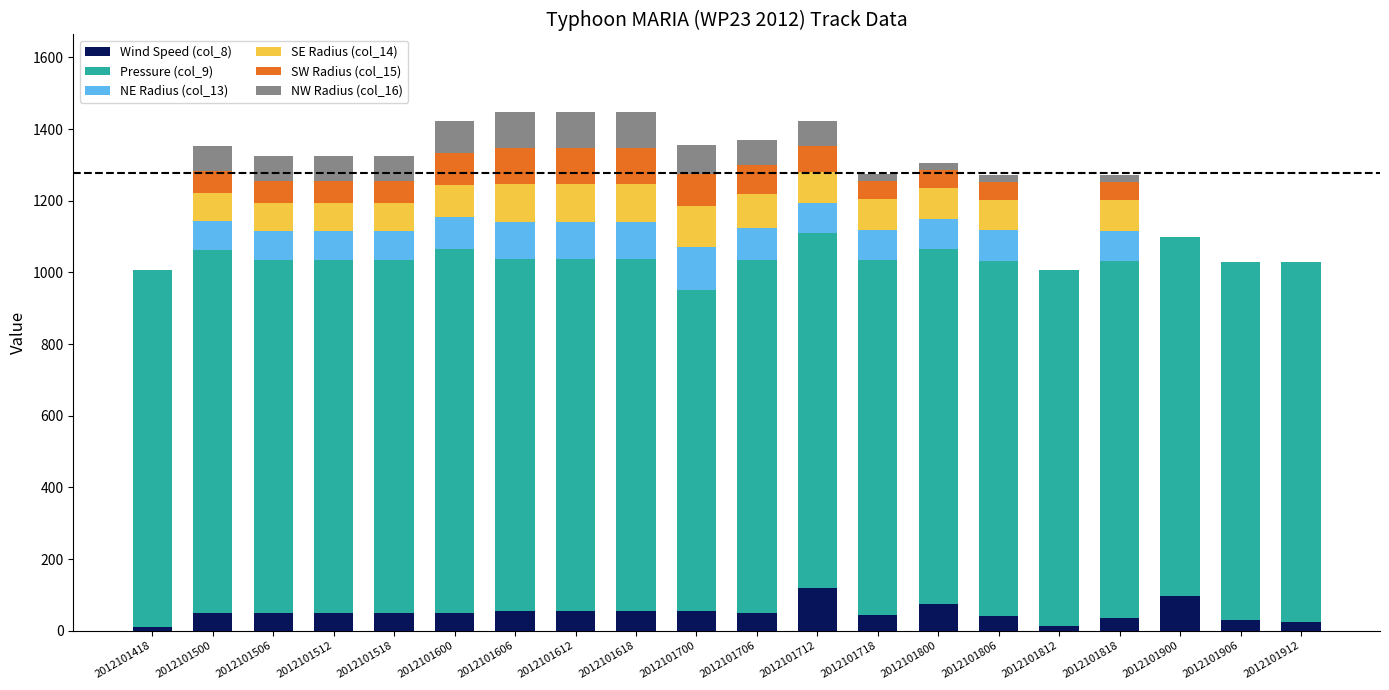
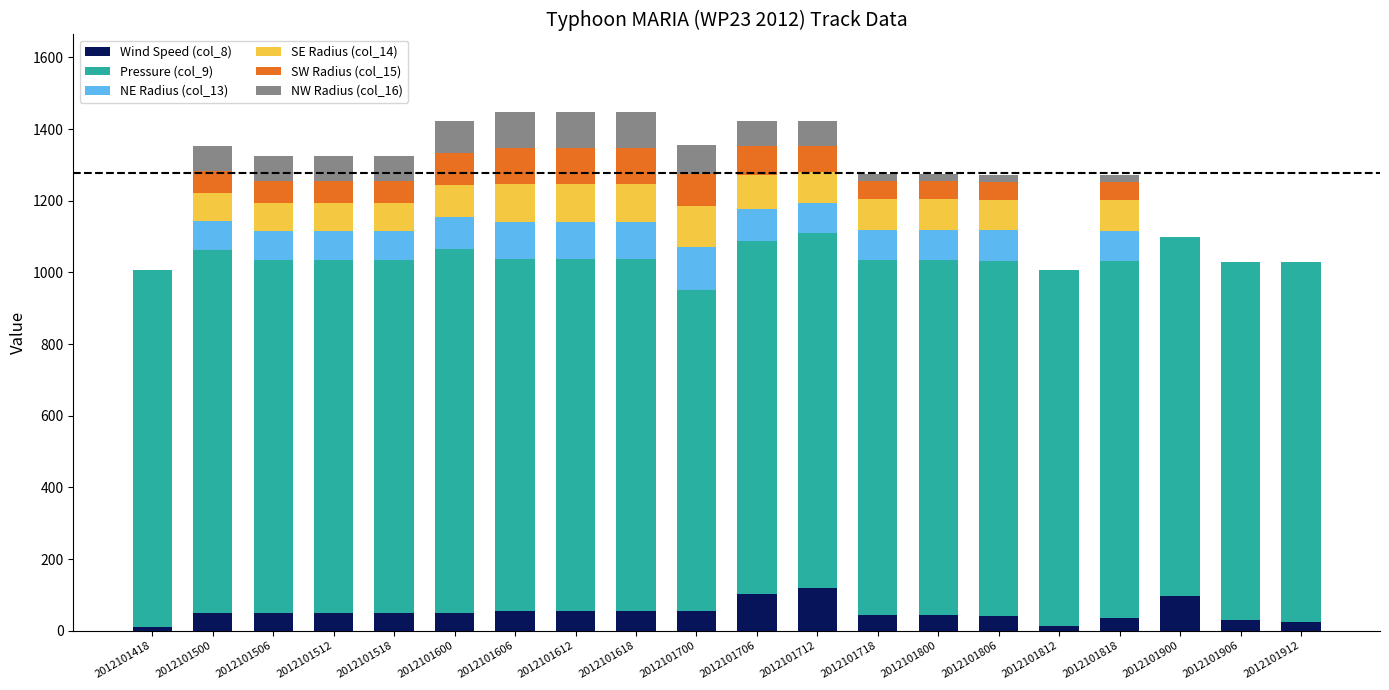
  {
    "Wind Speed (col_8)": {
      "2012101418": 10,
      "2012101500": 50,
      "2012101506": 50,
      "2012101512": 50,
      "2012101518": 50,
      "2012101600": 50,
      "2012101606": 60,
      "2012101612": 60,
      "2012101618": 60,
      "2012101700": 60,
-     "2012101706": 50,
+     "2012101706": 100,
      "2012101712": 120,
      "2012101718": 50,
-     "2012101800": 80,
+     "2012101800": 50,
      "2012101806": 40,
      "2012101812": 10,
      "2012101818": 40,
      "2012101900": 100,
      "2012101906": 30,
      "2012101912": 30
    },
    "Pressure (col_9)": {
      "2012101418": 1000,
      "2012101500": 1010,
      "2012101506": 990,
      "2012101512": 990,
      "2012101518": 990,
      "2012101600": 1010,
      "2012101606": 980,
      "2012101612": 980,
      "2012101618": 980,
      "2012101700": 900,
      "2012101706": 990,
      "2012101712": 990,
      "2012101718": 990,
      "2012101800": 990,
      "2012101806": 990,
      "2012101812": 1000,
      "2012101818": 1000,
      "2012101900": 1000,
      "2012101906": 1000,
      "2012101912": 1000
    },
    "NE Radius (col_13)": {
      "2012101418": 0,
      "2012101500": 80,
      "2012101506": 80,
      "2012101512": 80,
      "2012101518": 80,
      "2012101600": 90,
      "2012101606": 110,
      "2012101612": 110,
      "2012101618": 110,
      "2012101700": 120,
      "2012101706": 90,
      "2012101712": 90,
      "2012101718": 90,
      "2012101800": 90,
      "2012101806": 90,
      "2012101812": 0,
      "2012101818": 90,
      "2012101900": 0,
      "2012101906": 0,
      "2012101912": 0
    },
    "SE Radius (col_14)": {
      "2012101418": 0,
      "2012101500": 80,
      "2012101506": 80,
      "2012101512": 80,
      "2012101518": 80,
      "2012101600": 90,
      "2012101606": 110,
      "2012101612": 110,
      "2012101618": 110,
      "2012101700": 120,
      "2012101706": 100,
      "2012101712": 90,
      "2012101718": 90,
      "2012101800": 90,
      "2012101806": 90,
      "2012101812": 0,
      "2012101818": 90,
      "2012101900": 0,
      "2012101906": 0,
      "2012101912": 0
    },
    "SW Radius (col_15)": {
      "2012101418": 0,
      "2012101500": 60,
      "2012101506": 60,
      "2012101512": 60,
      "2012101518": 60,
      "2012101600": 90,
      "2012101606": 100,
      "2012101612": 100,
      "2012101618": 100,
      "2012101700": 90,
      "2012101706": 80,
      "2012101712": 80,
      "2012101718": 50,
      "2012101800": 50,
      "2012101806": 50,
      "2012101812": 0,
      "2012101818": 50,
      "2012101900": 0,
      "2012101906": 0,
      "2012101912": 0
    },
    "NW Radius (col_16)": {
      "2012101418": 0,
      "2012101500": 70,
      "2012101506": 70,
      "2012101512": 70,
      "2012101518": 70,
      "2012101600": 90,
      "2012101606": 100,
      "2012101612": 100,
      "2012101618": 100,
      "2012101700": 80,
      "2012101706": 70,
      "2012101712": 70,
      "2012101718": 20,
      "2012101800": 20,
      "2012101806": 20,
      "2012101812": 0,
      "2012101818": 20,
      "2012101900": 0,
      "2012101906": 0,
      "2012101912": 0
    }
  }
